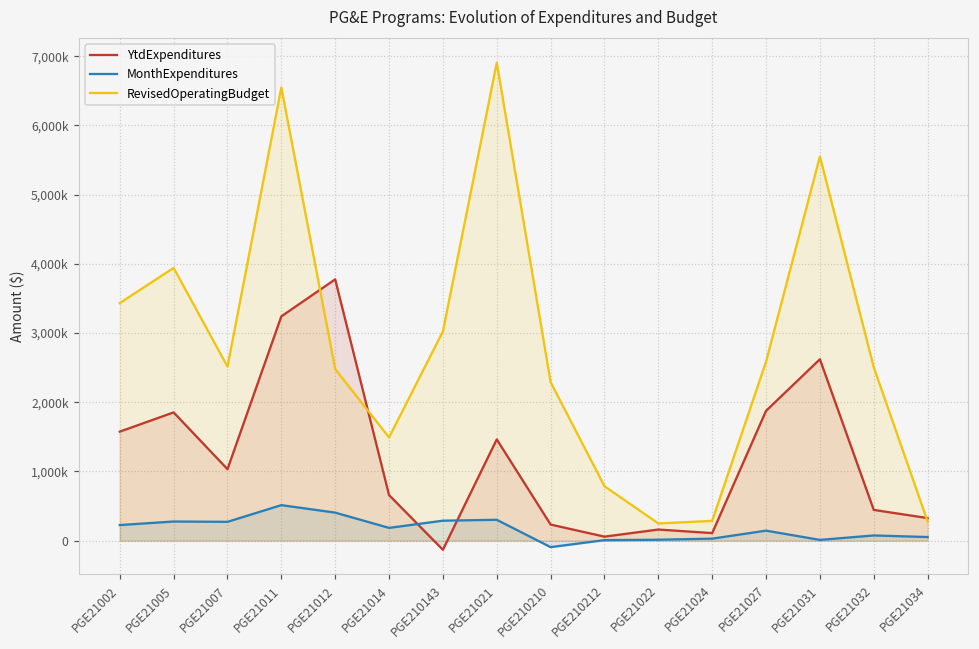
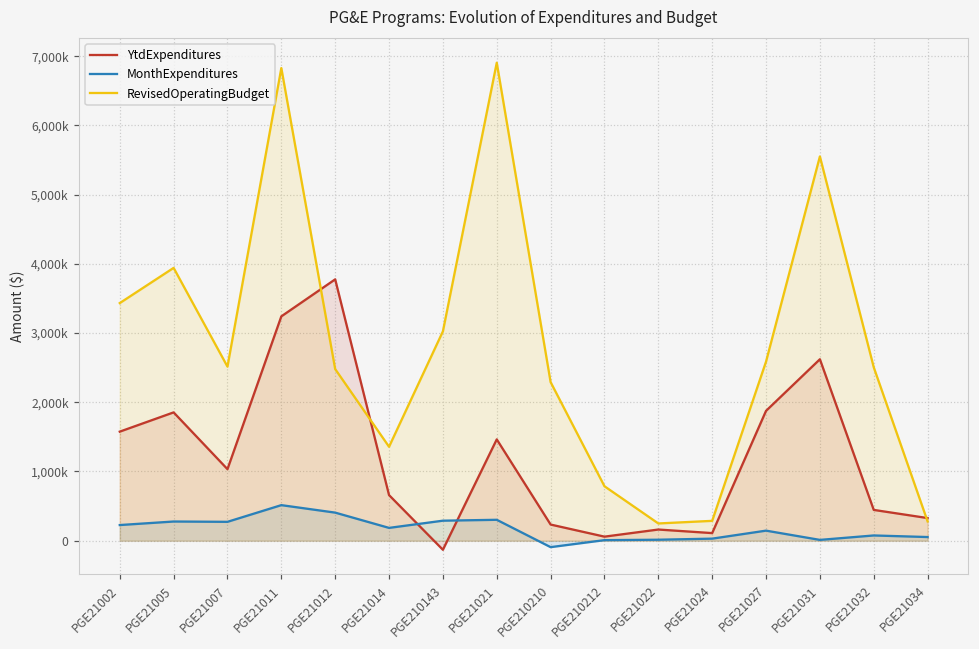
  {
    "RevisedOperatingBudget": {
      "PGE21002": "3,400,000",
      "PGE21005": "3,900,000",
      "PGE21007": "2,500,000",
-     "PGE21011": "6,500,000",
+     "PGE21011": "6,800,000",
      "PGE21012": "2,500,000",
-     "PGE21014": "1,500,000",
+     "PGE21014": "1,400,000",
      "PGE210143": "3,000,000",
      "PGE21021": "6,900,000",
      "PGE210210": "2,300,000",
      "PGE210212": "800,000",
      "PGE21022": "200,000",
      "PGE21024": "300,000",
      "PGE21027": "2,600,000",
      "PGE21031": "5,600,000",
      "PGE21032": "2,500,000",
      "PGE21034": "300,000"
    }
  }
